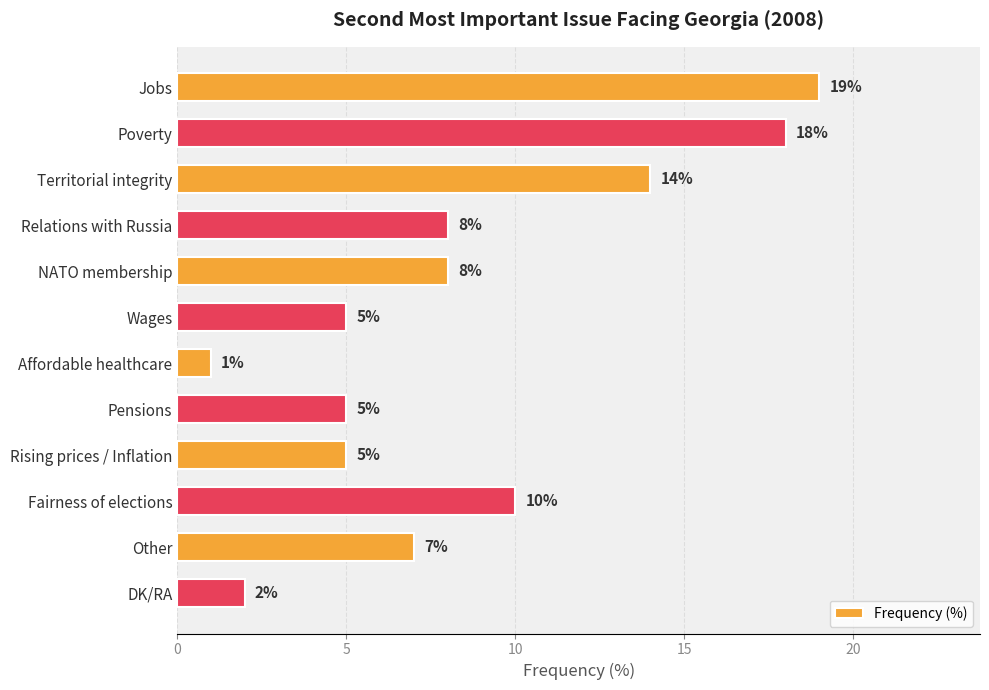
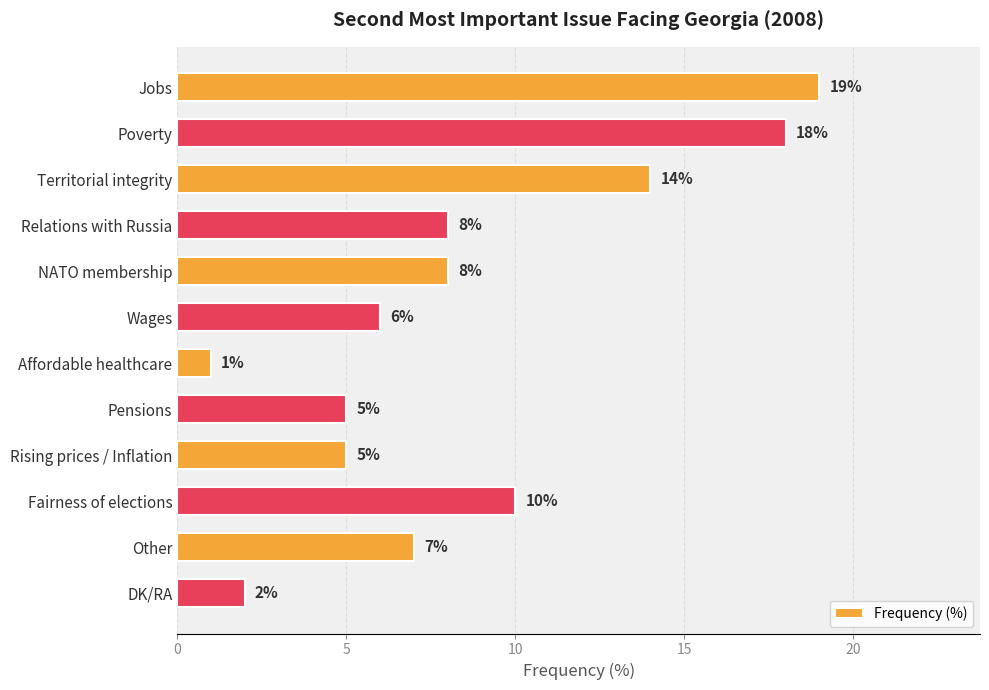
  {
    "Jobs": "19%",
    "Poverty": "18%",
    "Territorial integrity": "14%",
    "Relations with Russia": "8%",
    "NATO membership": "8%",
-   "Wages": "5%",
+   "Wages": "6%",
    "Affordable healthcare": "1%",
    "Pensions": "5%",
    "Rising prices / Inflation": "5%",
    "Fairness of elections": "10%",
    "Other": "7%",
    "DK/RA": "2%"
  }
